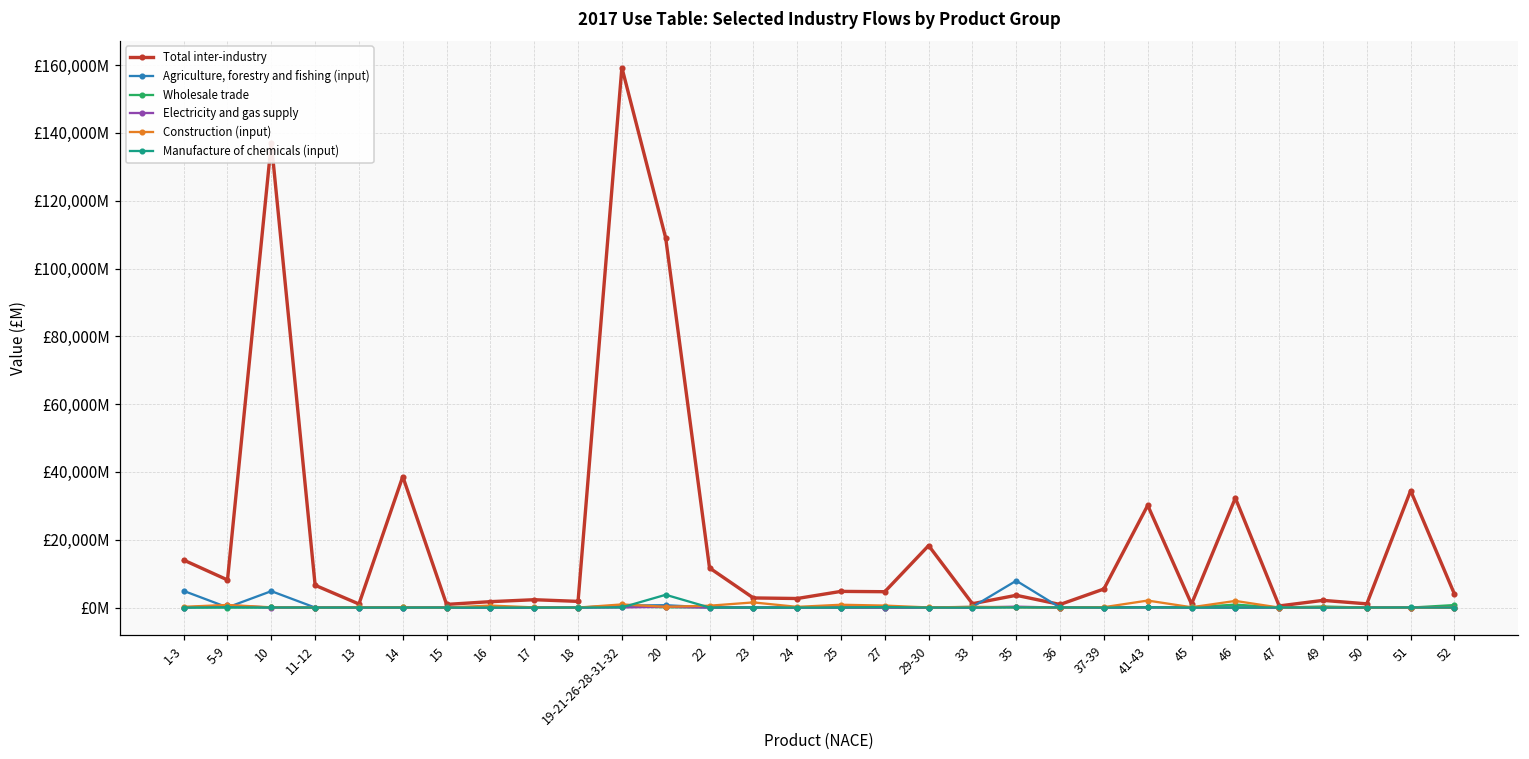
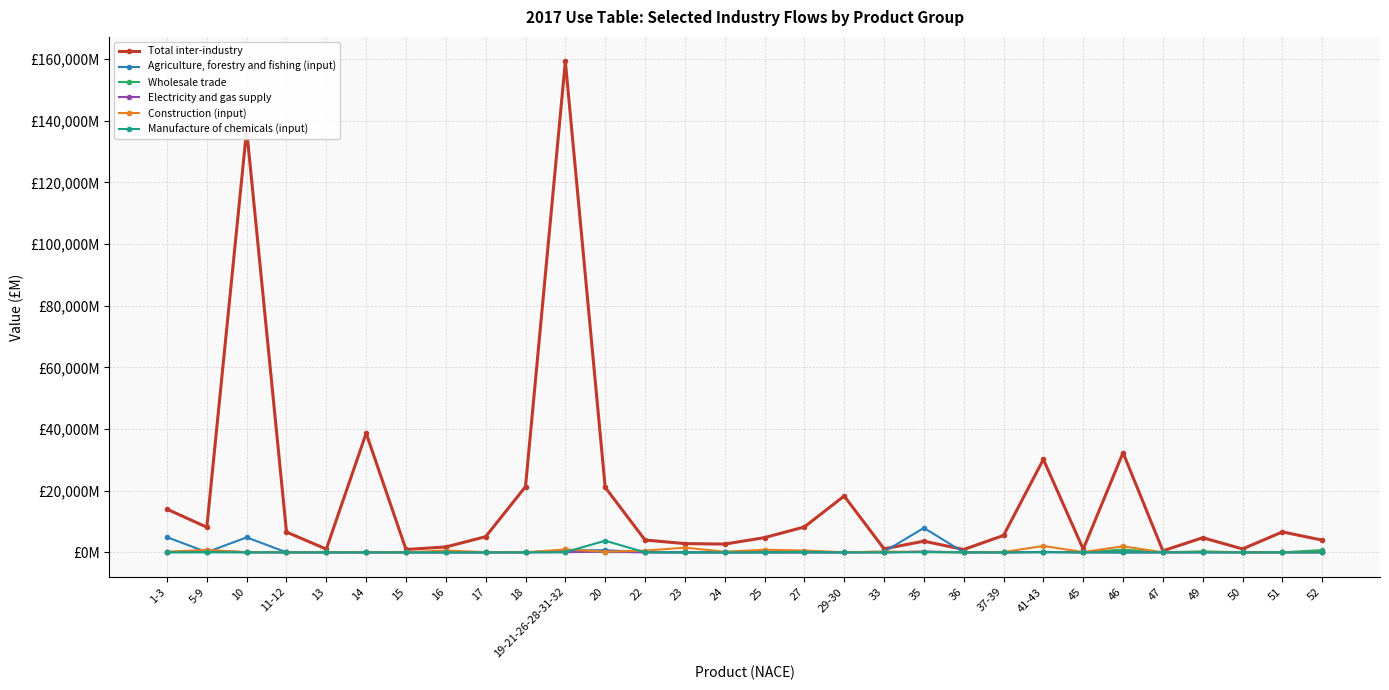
  {
    "Total inter-industry": {
      "1-3": "£14,000,000,000",
      "5-9": "£8,000,000,000",
      "11-12": "£7,000,000,000",
      "13": "£1,000,000,000",
      "14": "£39,000,000,000",
      "15": "£1,000,000,000",
      "16": "£2,000,000,000",
-     "17": "£2,000,000,000",
-     "18": "£2,000,000,000",
+     "17": "£5,000,000,000",
+     "18": "£21,000,000,000",
      "19-21-26-28-31-32": "£159,000,000,000",
-     "20": "£109,000,000,000",
-     "22": "£12,000,000,000",
+     "20": "£21,000,000,000",
+     "22": "£4,000,000,000",
      "23": "£3,000,000,000",
      "24": "£3,000,000,000",
      "25": "£5,000,000,000",
-     "27": "£5,000,000,000",
+     "27": "£8,000,000,000",
      "29-30": "£18,000,000,000",
      "33": "£1,000,000,000",
      "35": "£4,000,000,000",
      "36": "£1,000,000,000",
      "37-39": "£5,000,000,000",
      "41-43": "£30,000,000,000",
      "45": "£1,000,000,000",
      "46": "£32,000,000,000",
-     "49": "£2,000,000,000",
+     "49": "£5,000,000,000",
      "50": "£1,000,000,000",
-     "51": "£34,000,000,000",
+     "51": "£7,000,000,000",
      "52": "£4,000,000,000"
    },
    "Agriculture, forestry and fishing (input)": {
      "1-3": "£5,000,000,000",
      "10": "£5,000,000,000",
      "35": "£8,000,000,000"
    },
    "Construction (input)": {
      "23": "£2,000,000,000",
      "41-43": "£2,000,000,000",
      "46": "£2,000,000,000"
    }
  }
